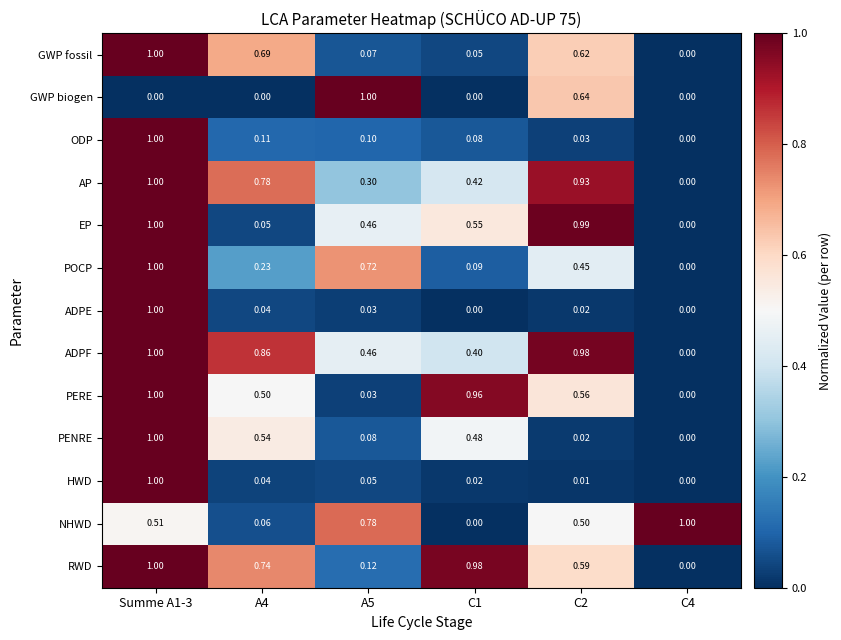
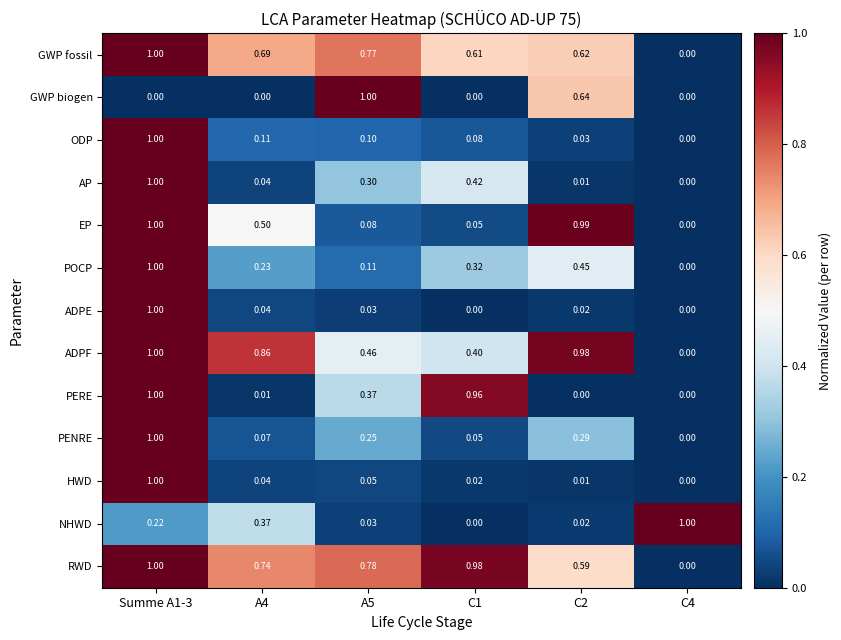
  {
    "GWP fossil": {
      "Summe A1-3": 1.00,
      "A4": 0.69,
-     "A5": 0.07,
-     "C1": 0.05,
+     "A5": 0.77,
+     "C1": 0.61,
      "C2": 0.62,
      "C4": 0.00
    },
    "GWP biogen": {
      "Summe A1-3": 0.00,
      "A4": 0.00,
      "A5": 1.00,
      "C1": 0.00,
      "C2": 0.64,
      "C4": 0.00
    },
    "ODP": {
      "Summe A1-3": 1.00,
      "A4": 0.11,
      "A5": 0.10,
      "C1": 0.08,
      "C2": 0.03,
      "C4": 0.00
    },
    "AP": {
      "Summe A1-3": 1.00,
-     "A4": 0.78,
+     "A4": 0.04,
      "A5": 0.30,
      "C1": 0.42,
-     "C2": 0.93,
+     "C2": 0.01,
      "C4": 0.00
    },
    "EP": {
      "Summe A1-3": 1.00,
-     "A4": 0.05,
-     "A5": 0.46,
-     "C1": 0.55,
+     "A4": 0.50,
+     "A5": 0.08,
+     "C1": 0.05,
      "C2": 0.99,
      "C4": 0.00
    },
    "POCP": {
      "Summe A1-3": 1.00,
      "A4": 0.23,
-     "A5": 0.72,
-     "C1": 0.09,
+     "A5": 0.11,
+     "C1": 0.32,
      "C2": 0.45,
      "C4": 0.00
    },
    "ADPE": {
      "Summe A1-3": 1.00,
      "A4": 0.04,
      "A5": 0.03,
      "C1": 0.00,
      "C2": 0.02,
      "C4": 0.00
    },
    "ADPF": {
      "Summe A1-3": 1.00,
      "A4": 0.86,
      "A5": 0.46,
      "C1": 0.40,
      "C2": 0.98,
      "C4": 0.00
    },
    "PERE": {
      "Summe A1-3": 1.00,
-     "A4": 0.50,
-     "A5": 0.03,
+     "A4": 0.01,
+     "A5": 0.37,
      "C1": 0.96,
-     "C2": 0.56,
+     "C2": 0.00,
      "C4": 0.00
    },
    "PENRE": {
      "Summe A1-3": 1.00,
-     "A4": 0.54,
-     "A5": 0.08,
-     "C1": 0.48,
-     "C2": 0.02,
+     "A4": 0.07,
+     "A5": 0.25,
+     "C1": 0.05,
+     "C2": 0.29,
      "C4": 0.00
    },
    "HWD": {
      "Summe A1-3": 1.00,
      "A4": 0.04,
      "A5": 0.05,
      "C1": 0.02,
      "C2": 0.01,
      "C4": 0.00
    },
    "NHWD": {
-     "Summe A1-3": 0.51,
-     "A4": 0.06,
-     "A5": 0.78,
+     "Summe A1-3": 0.22,
+     "A4": 0.37,
+     "A5": 0.03,
      "C1": 0.00,
-     "C2": 0.50,
+     "C2": 0.02,
      "C4": 1.00
    },
    "RWD": {
      "Summe A1-3": 1.00,
      "A4": 0.74,
-     "A5": 0.12,
+     "A5": 0.78,
      "C1": 0.98,
      "C2": 0.59,
      "C4": 0.00
    }
  }
